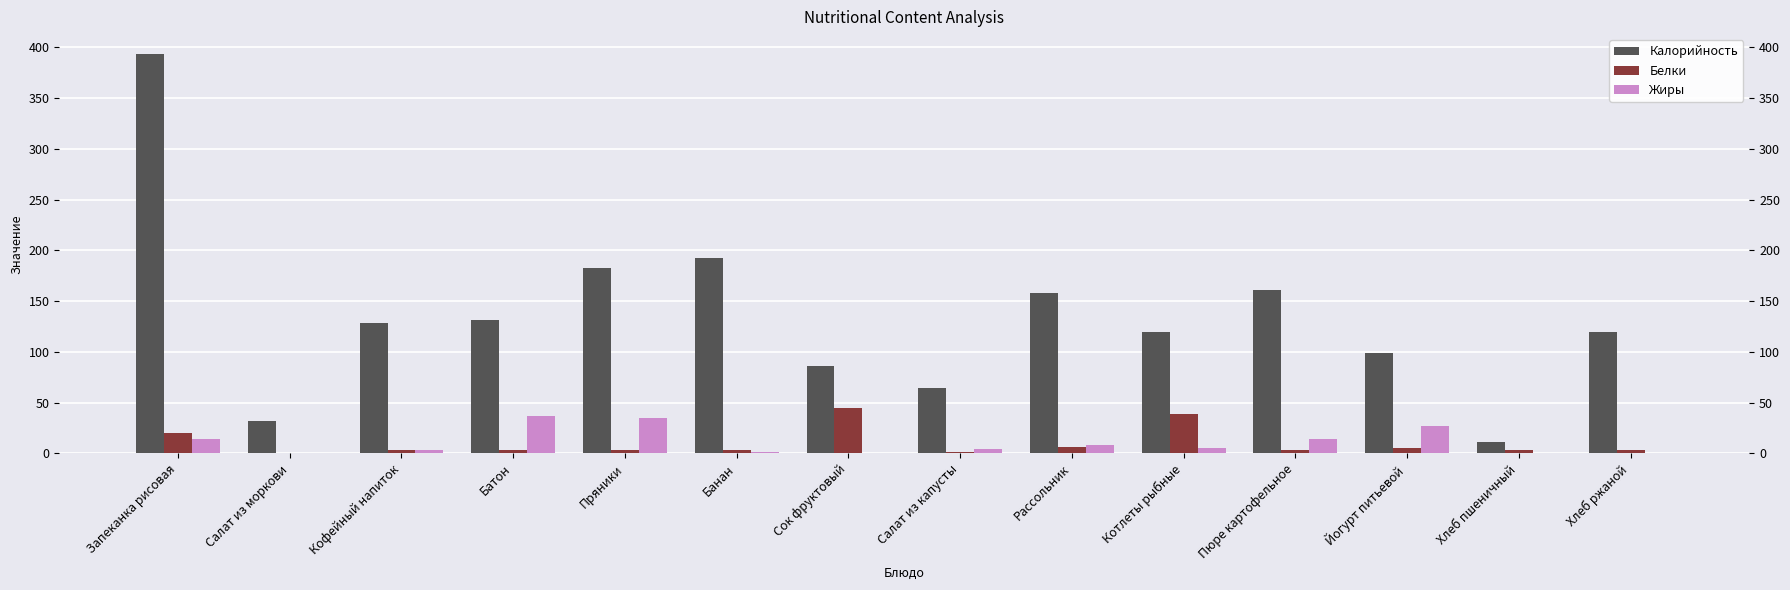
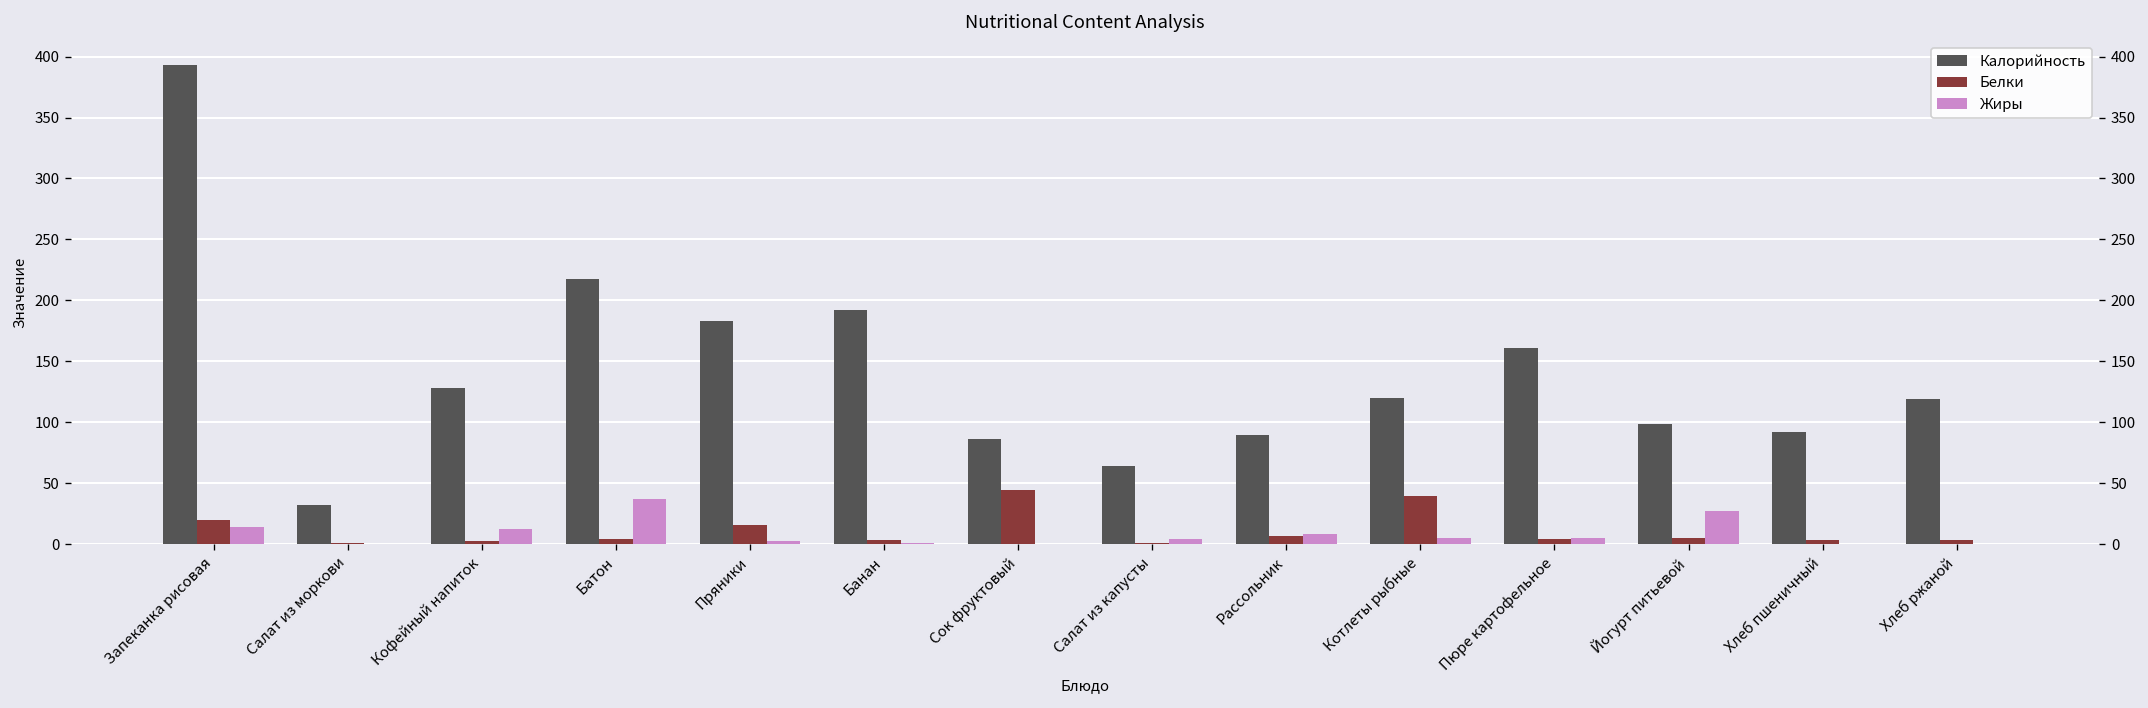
  {
    "Калорийность": {
      "Запеканка рисовая": 393,
      "Салат из моркови": 32,
      "Кофейный напиток": 128,
-     "Батон": 131,
+     "Батон": 218,
      "Пряники": 183,
      "Банан": 192,
      "Сок фруктовый": 86,
      "Салат из капусты": 64,
-     "Рассольник": 158,
+     "Рассольник": 90,
      "Котлеты рыбные": 120,
      "Пюре картофельное": 161,
      "Йогурт питьевой": 98,
-     "Хлеб пшеничный": 11,
+     "Хлеб пшеничный": 92,
      "Хлеб ржаной": 119
    },
    "Белки": {
      "Запеканка рисовая": 20,
      "Кофейный напиток": 3,
      "Батон": 4,
-     "Пряники": 3,
+     "Пряники": 16,
      "Банан": 3,
      "Сок фруктовый": 45,
      "Рассольник": 7,
      "Котлеты рыбные": 39,
      "Пюре картофельное": 4,
      "Йогурт питьевой": 5,
      "Хлеб пшеничный": 3,
      "Хлеб ржаной": 3
    },
    "Жиры": {
      "Запеканка рисовая": 14,
-     "Кофейный напиток": 3,
+     "Кофейный напиток": 12,
      "Батон": 37,
-     "Пряники": 35,
+     "Пряники": 2,
      "Салат из капусты": 4,
      "Рассольник": 8,
      "Котлеты рыбные": 5,
-     "Пюре картофельное": 14,
+     "Пюре картофельное": 5,
      "Йогурт питьевой": 27
    }
  }
